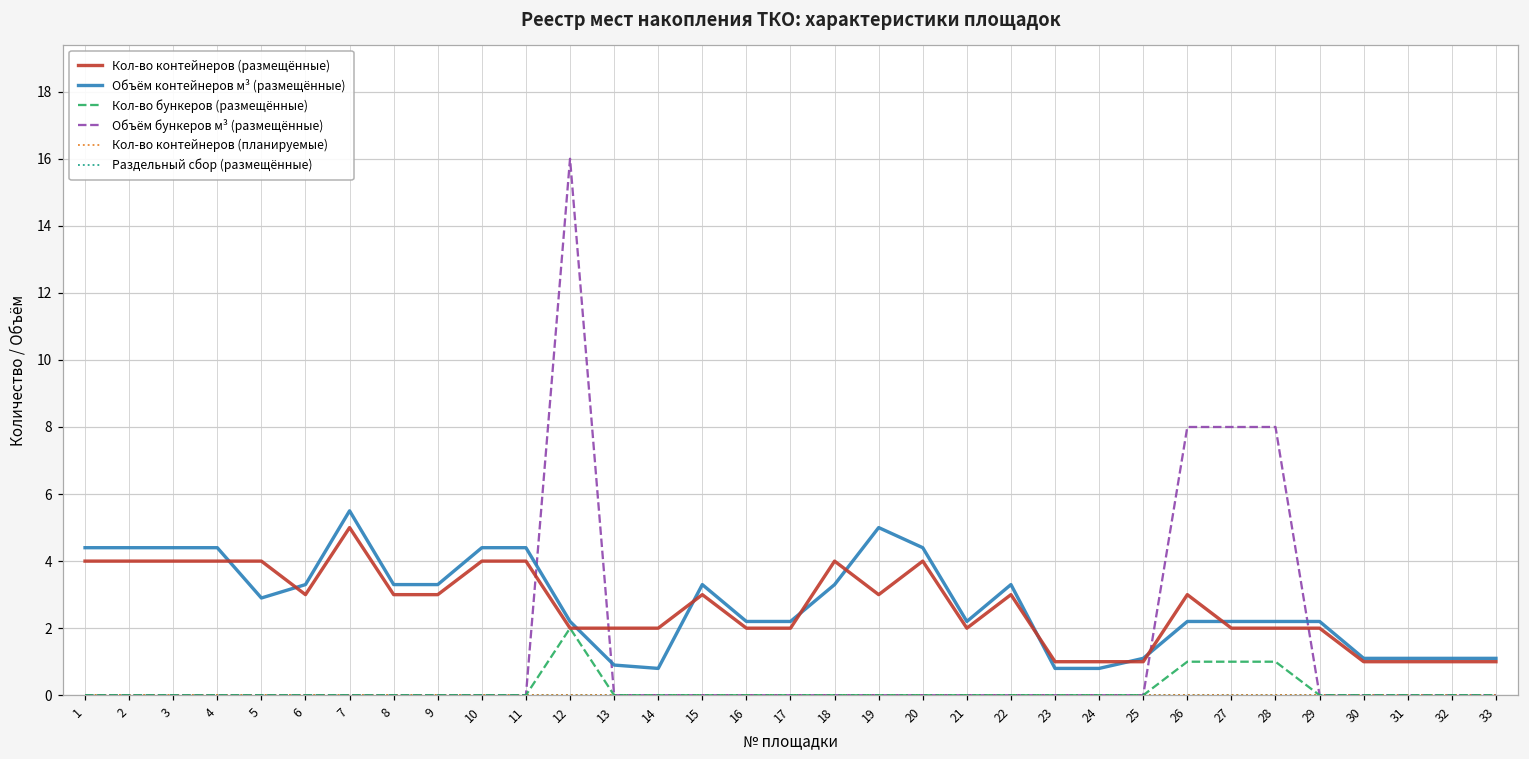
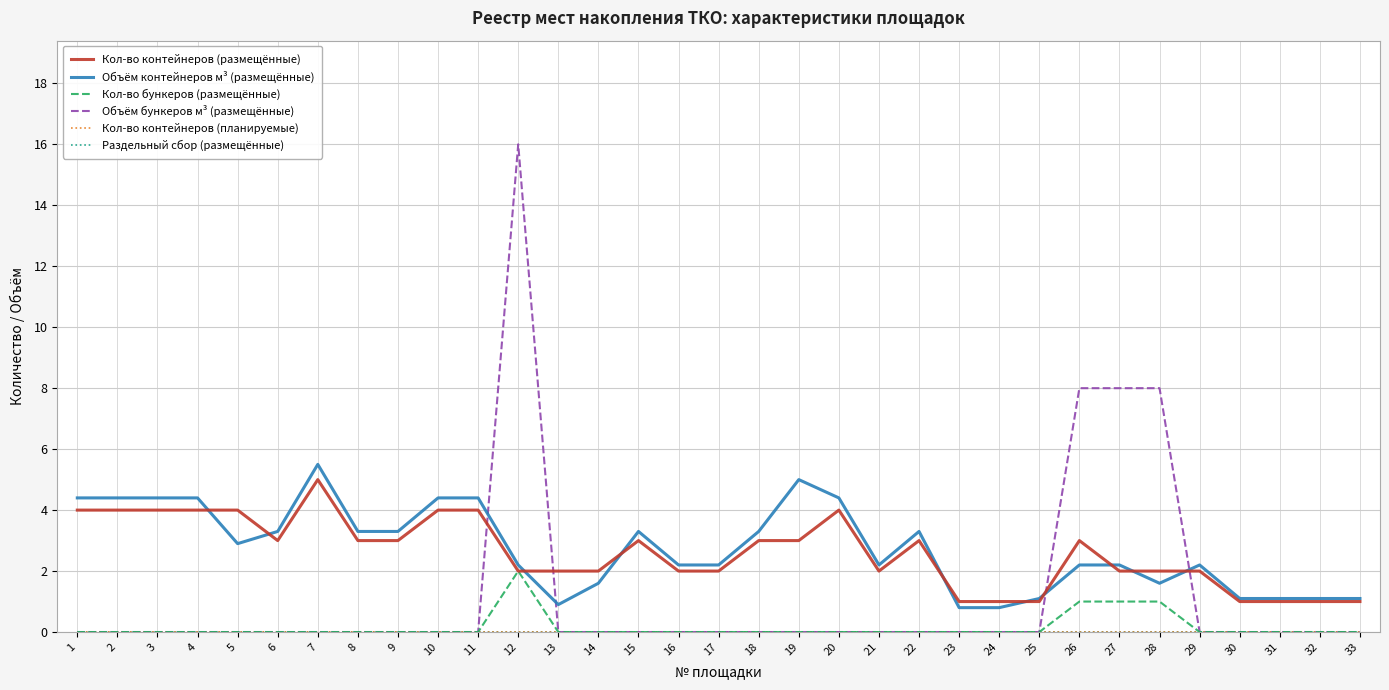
  {
    "Кол-во контейнеров (размещённые)": {
      "1": 4,
      "2": 4,
      "3": 4,
      "4": 4,
      "5": 4,
      "6": 3,
      "7": 5,
      "8": 3,
      "9": 3,
      "10": 4,
      "11": 4,
      "13": 2,
      "14": 2,
      "15": 3,
      "16": 2,
      "17": 2,
-     "18": 4,
+     "18": 3,
      "19": 3,
      "20": 4,
      "21": 2,
      "22": 3,
      "23": 1,
      "24": 1,
      "25": 1,
      "26": 3,
      "27": 2,
      "28": 2,
      "29": 2,
      "30": 1,
      "31": 1,
      "32": 1,
      "33": 1
    },
    "Объём контейнеров м³ (размещённые)": {
      "1": 4.4,
      "2": 4.4,
      "3": 4.4,
      "4": 4.4,
      "5": 2.9,
      "6": 3.3,
      "7": 5.5,
      "8": 3.3,
      "9": 3.3,
      "10": 4.4,
      "11": 4.4,
      "12": 2.2,
      "13": 0.9,
-     "14": 0.8,
+     "14": 1.6,
      "15": 3.3,
      "16": 2.2,
      "17": 2.2,
      "18": 3.3,
      "19": 5.0,
      "20": 4.4,
      "21": 2.2,
      "22": 3.3,
      "23": 0.8,
      "24": 0.8,
      "25": 1.1,
      "26": 2.2,
      "27": 2.2,
-     "28": 2.2,
+     "28": 1.6,
      "29": 2.2,
      "30": 1.1,
      "31": 1.1,
      "32": 1.1,
      "33": 1.1
    },
    "Объём бункеров м³ (размещённые)": {
      "12": 16.0,
      "26": 8.0,
      "27": 8.0,
      "28": 8.0
    }
  }
